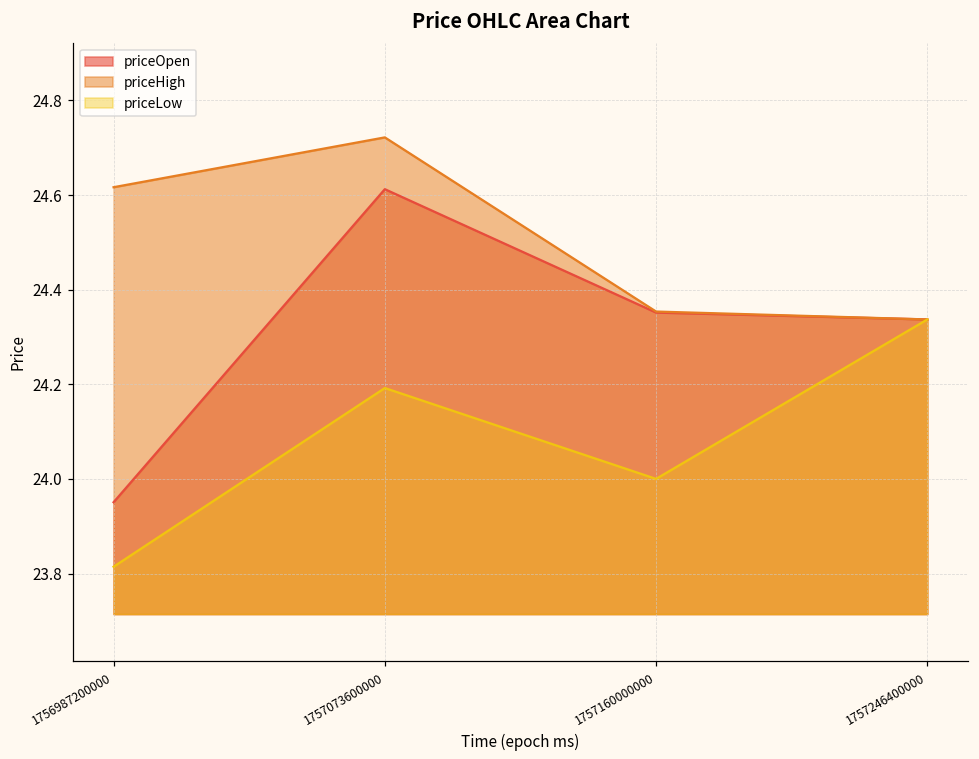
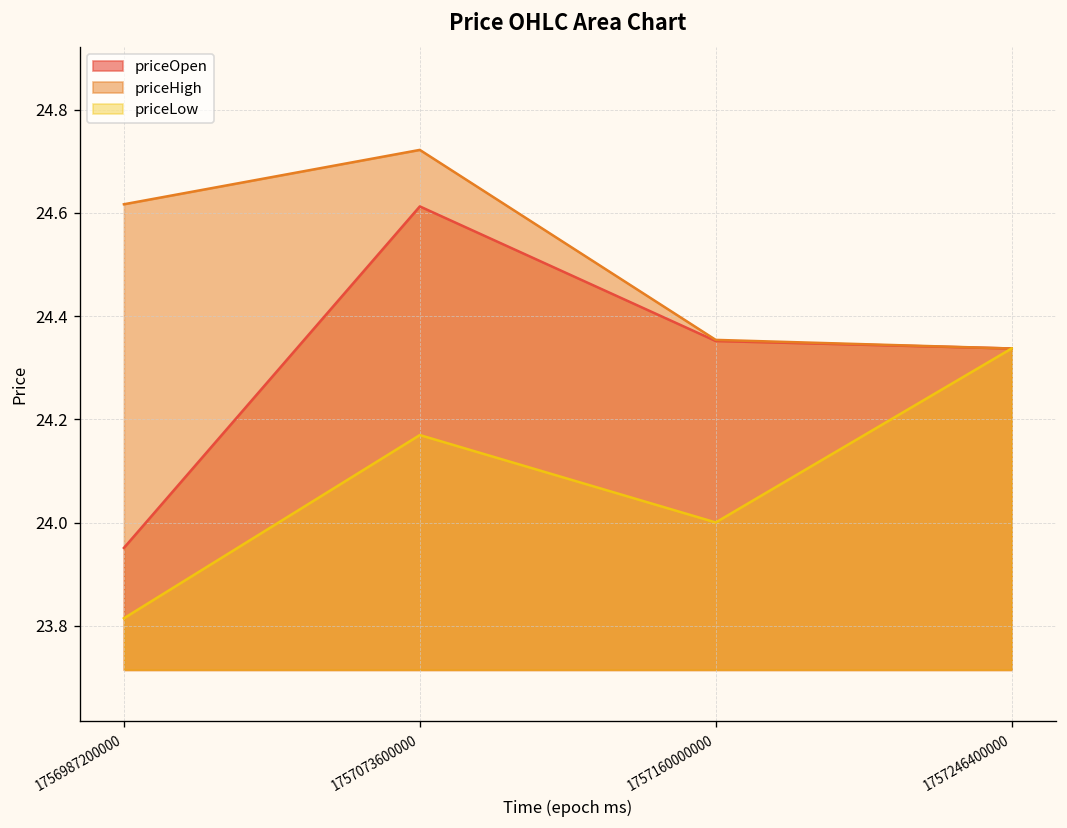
  {
    "priceLow": {
      "1756987200000": 23.81,
-     "1757073600000": 24.19,
+     "1757073600000": 24.17,
      "1757160000000": 24.00
    }
  }
